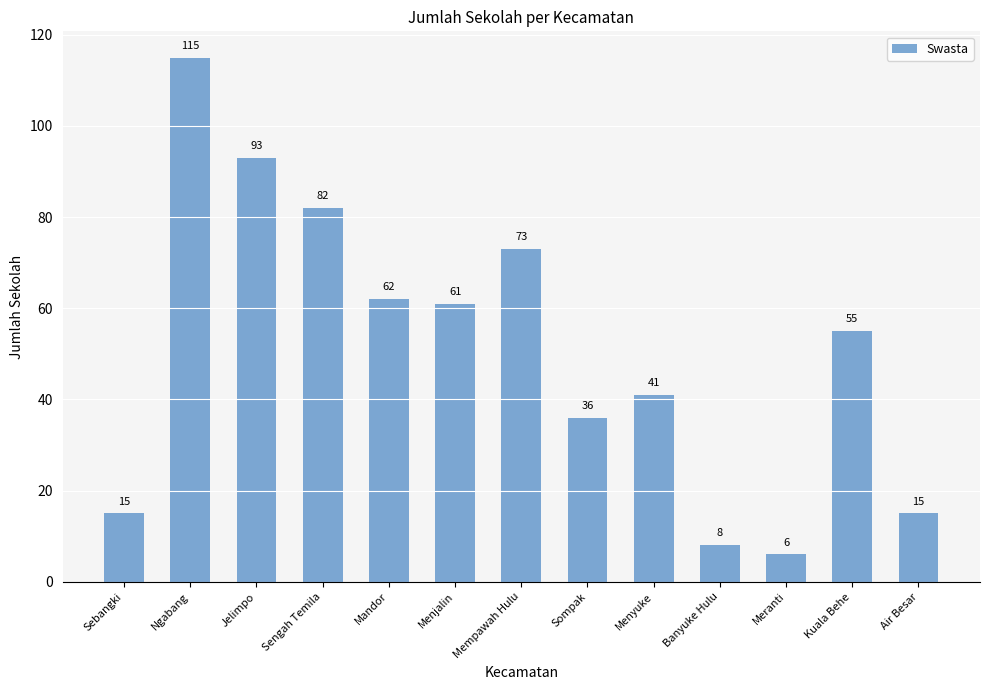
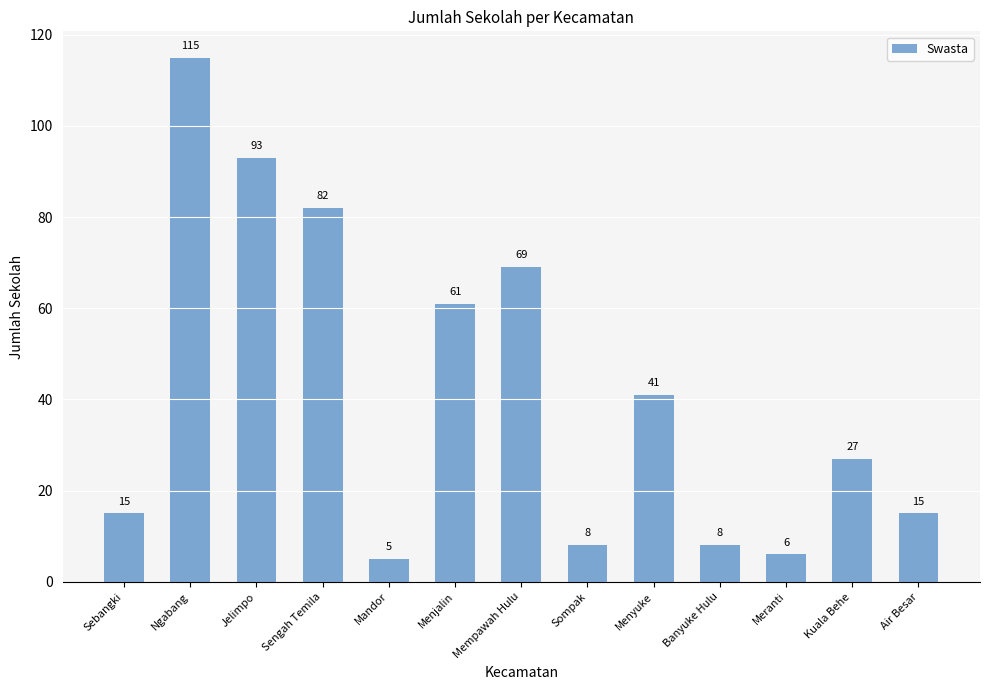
  {
    "Sebangki": 15,
    "Ngabang": 115,
    "Jelimpo": 93,
    "Sengah Temila": 82,
-   "Mandor": 62,
+   "Mandor": 5,
    "Menjalin": 61,
-   "Mempawah Hulu": 73,
-   "Sompak": 36,
+   "Mempawah Hulu": 69,
+   "Sompak": 8,
    "Menyuke": 41,
    "Banyuke Hulu": 8,
    "Meranti": 6,
-   "Kuala Behe": 55,
+   "Kuala Behe": 27,
    "Air Besar": 15
  }
